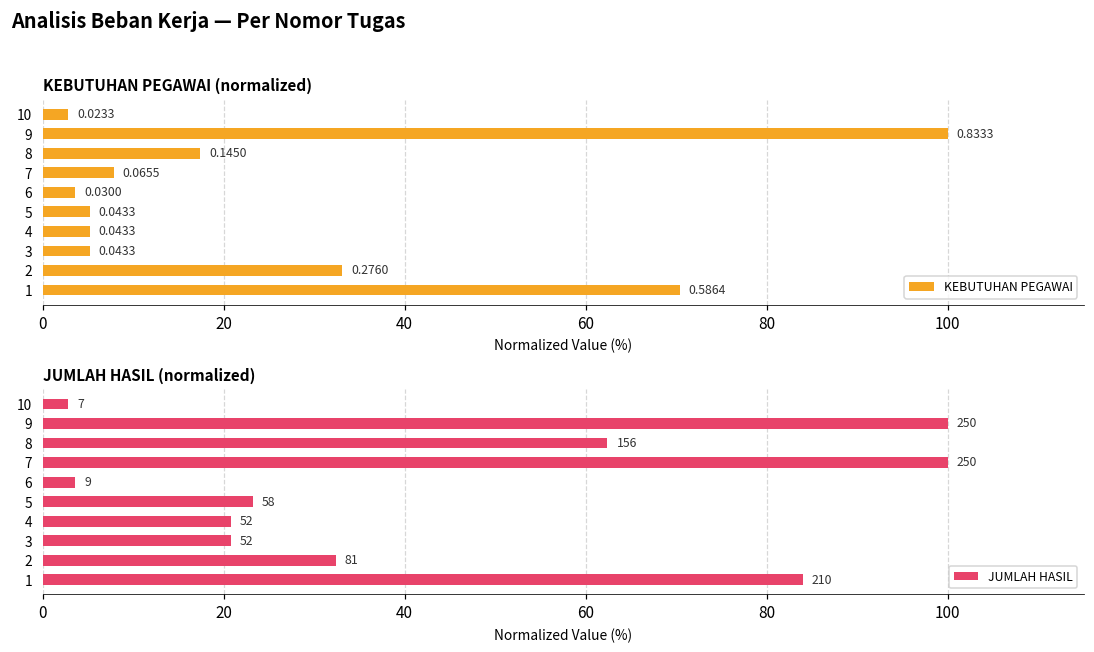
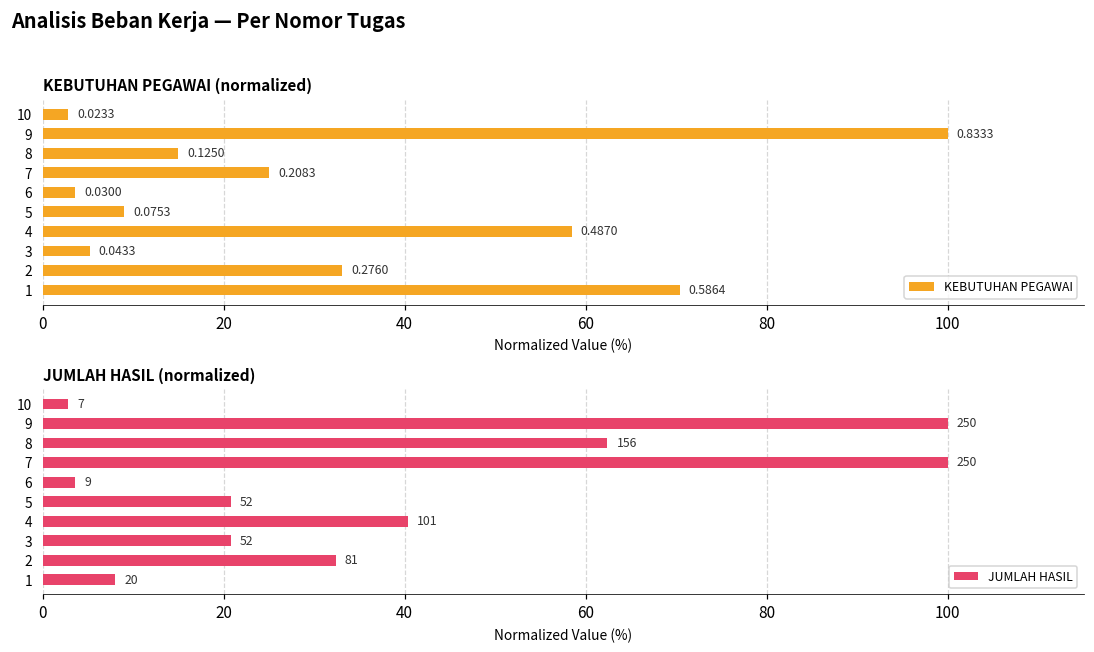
  {
    "KEBUTUHAN PEGAWAI (normalized)": {
-     "8": 0.1450,
-     "7": 0.0655,
-     "5": 0.0433,
-     "4": 0.0433
+     "8": 0.1250,
+     "7": 0.2083,
+     "5": 0.0753,
+     "4": 0.4870
    },
    "JUMLAH HASIL (normalized)": {
-     "5": 58,
-     "4": 52,
-     "1": 210
+     "5": 52,
+     "4": 101,
+     "1": 20
    }
  }
